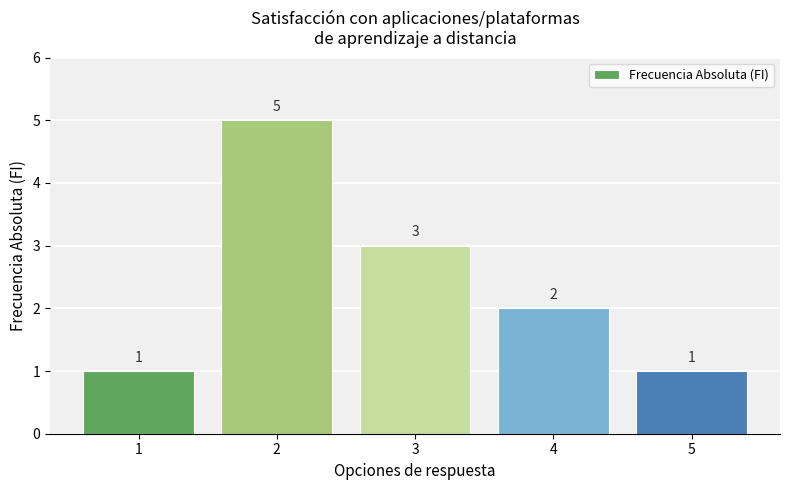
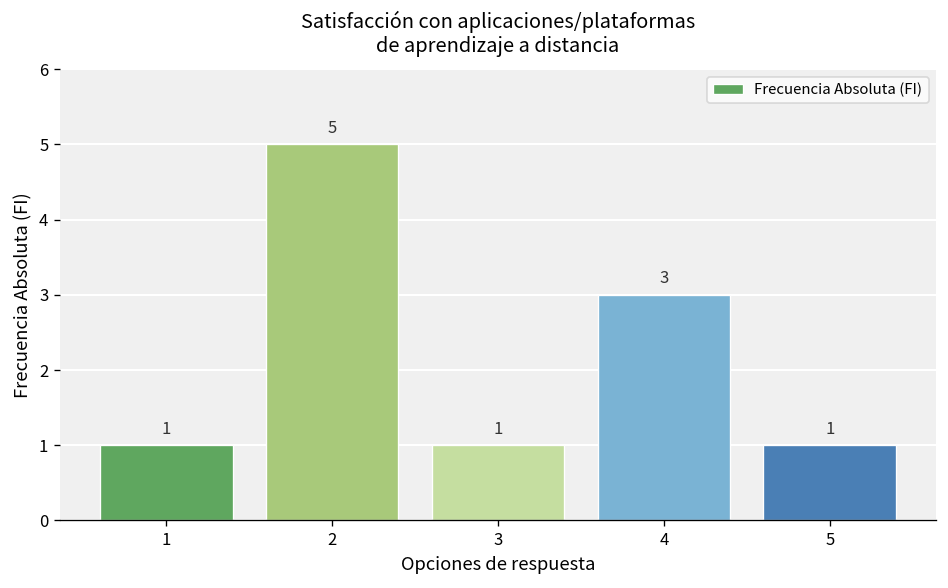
  {
    "1": 1,
    "2": 5,
-   "3": 3,
-   "4": 2,
+   "3": 1,
+   "4": 3,
    "5": 1
  }
